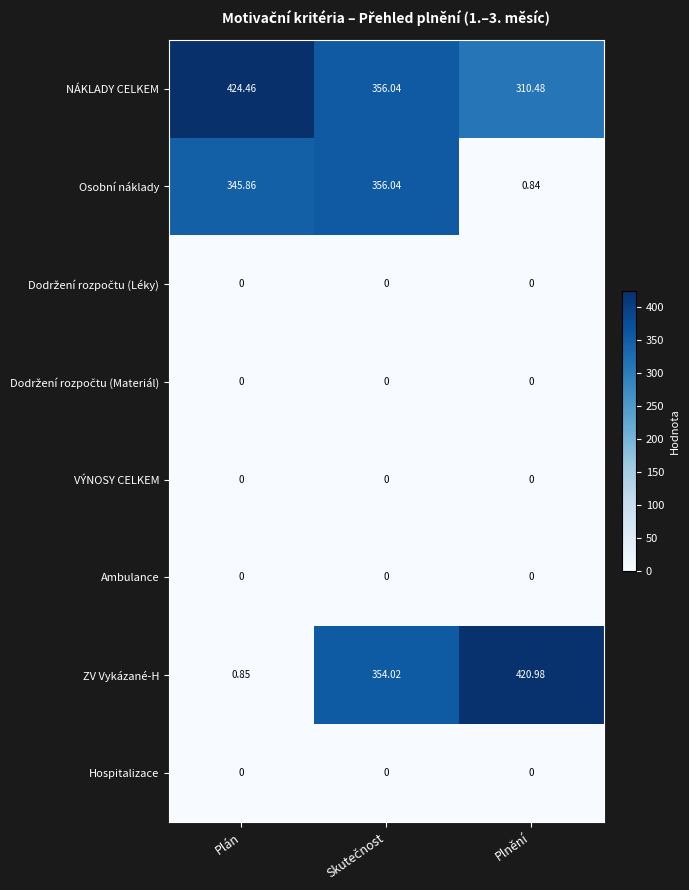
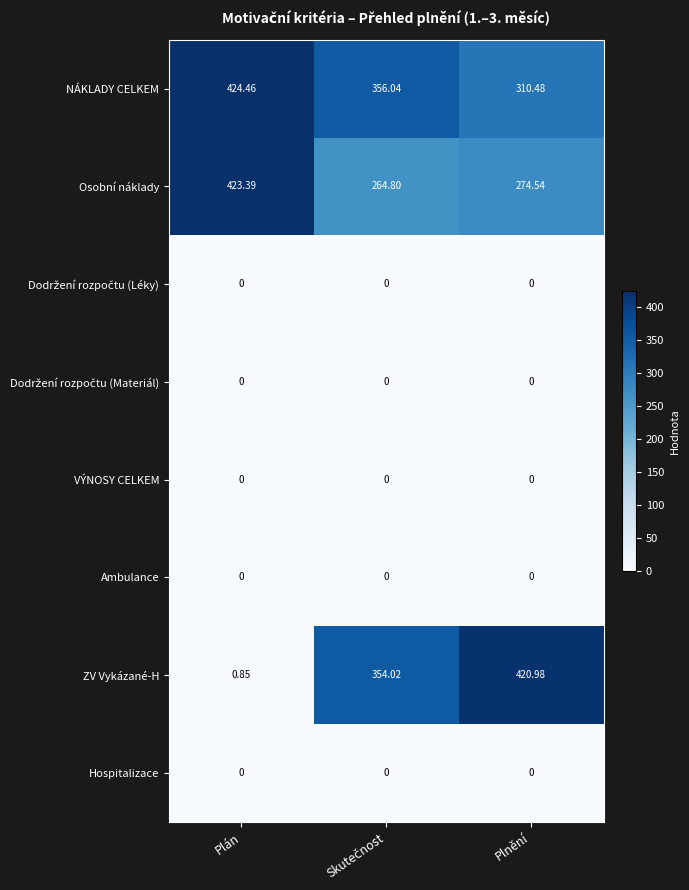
  {
    "NÁKLADY CELKEM": {
      "Plán": 424.46,
      "Skutečnost": 356.04,
      "Plnění": 310.48
    },
    "Osobní náklady": {
-     "Plán": 345.86,
-     "Skutečnost": 356.04,
-     "Plnění": 0.84
+     "Plán": 423.39,
+     "Skutečnost": 264.80,
+     "Plnění": 274.54
    },
    "Dodržení rozpočtu (Léky)": {
      "Plán": 0,
      "Skutečnost": 0,
      "Plnění": 0
    },
    "Dodržení rozpočtu (Materiál)": {
      "Plán": 0,
      "Skutečnost": 0,
      "Plnění": 0
    },
    "VÝNOSY CELKEM": {
      "Plán": 0,
      "Skutečnost": 0,
      "Plnění": 0
    },
    "Ambulance": {
      "Plán": 0,
      "Skutečnost": 0,
      "Plnění": 0
    },
    "ZV Vykázané-H": {
      "Plán": 0.85,
      "Skutečnost": 354.02,
      "Plnění": 420.98
    },
    "Hospitalizace": {
      "Plán": 0,
      "Skutečnost": 0,
      "Plnění": 0
    }
  }
